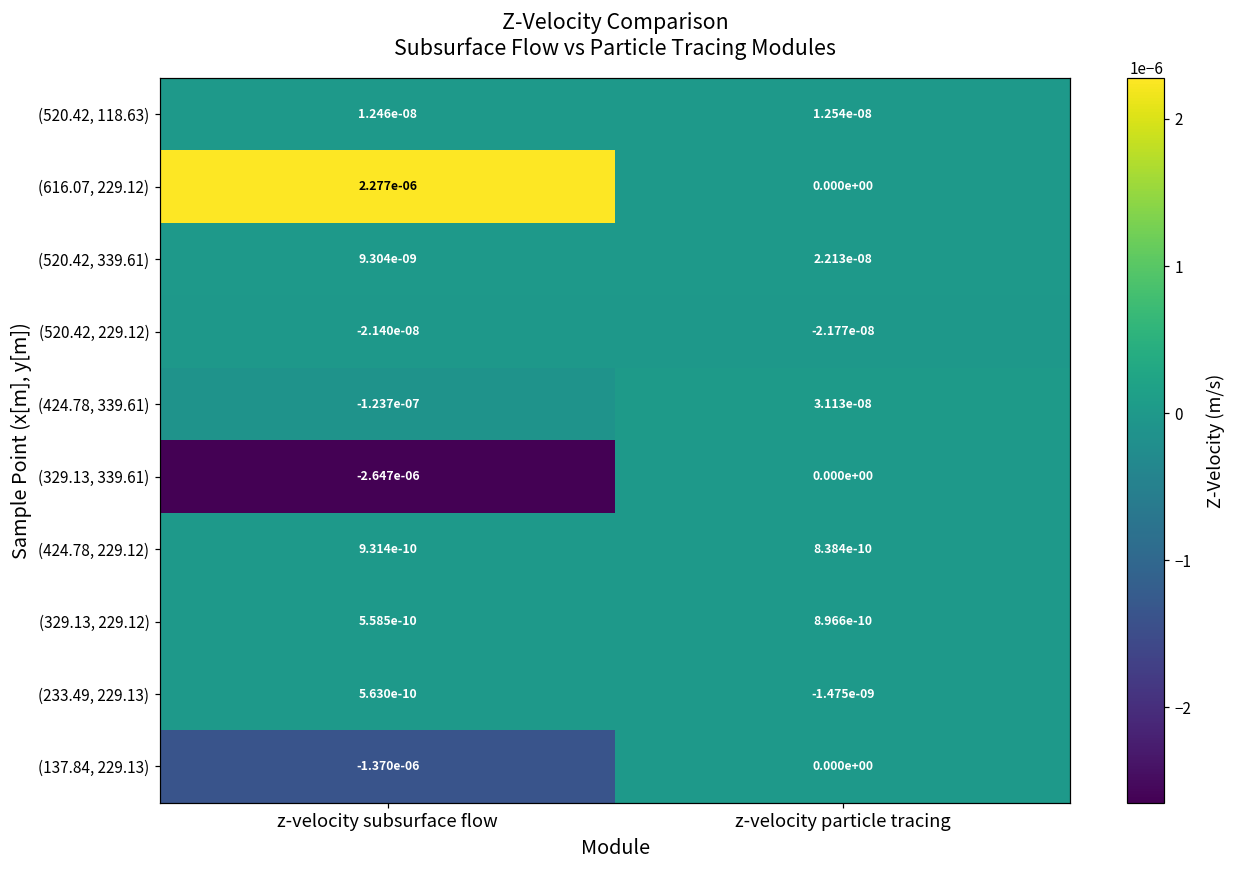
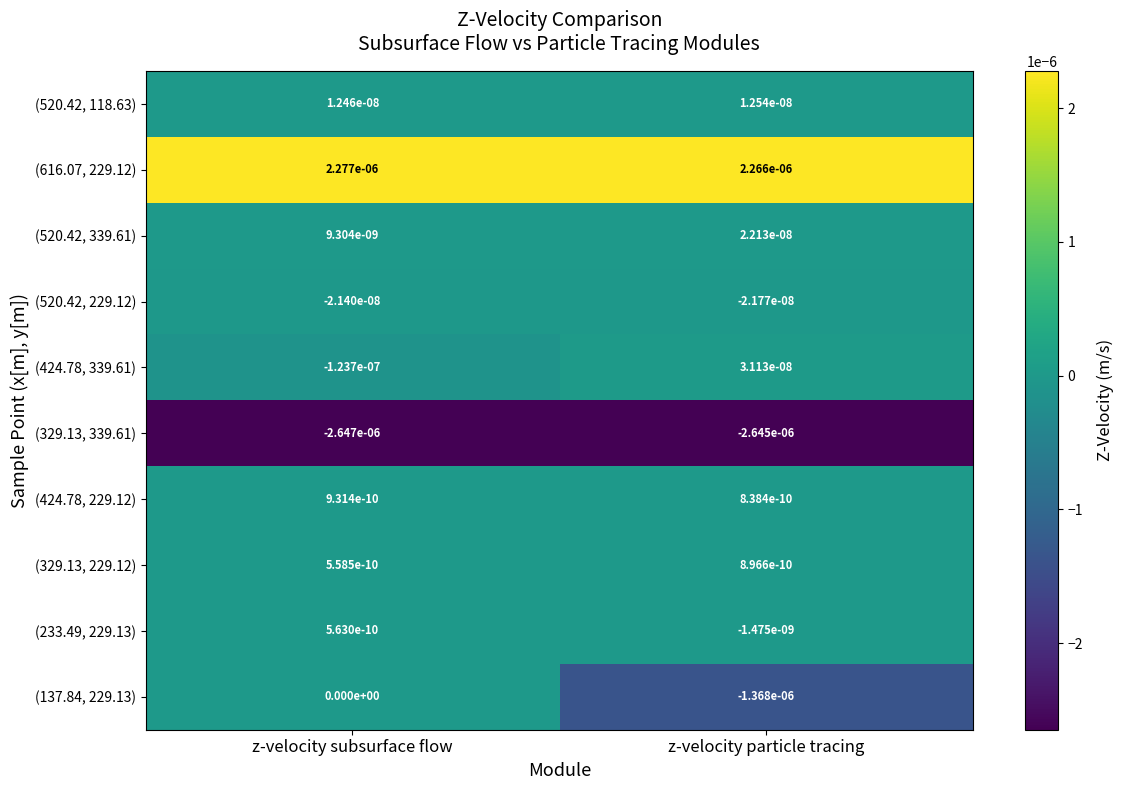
  {
    "(520.42, 118.63)": {
      "z-velocity subsurface flow": "1.246e-08",
      "z-velocity particle tracing": "1.254e-08"
    },
    "(616.07, 229.12)": {
      "z-velocity subsurface flow": "2.277e-06",
-     "z-velocity particle tracing": "0.000e+00"
+     "z-velocity particle tracing": "2.266e-06"
    },
    "(520.42, 339.61)": {
      "z-velocity subsurface flow": "9.304e-09",
      "z-velocity particle tracing": "2.213e-08"
    },
    "(520.42, 229.12)": {
      "z-velocity subsurface flow": "-2.140e-08",
      "z-velocity particle tracing": "-2.177e-08"
    },
    "(424.78, 339.61)": {
      "z-velocity subsurface flow": "-1.237e-07",
      "z-velocity particle tracing": "3.113e-08"
    },
    "(329.13, 339.61)": {
      "z-velocity subsurface flow": "-2.647e-06",
-     "z-velocity particle tracing": "0.000e+00"
+     "z-velocity particle tracing": "-2.645e-06"
    },
    "(424.78, 229.12)": {
      "z-velocity subsurface flow": "9.314e-10",
      "z-velocity particle tracing": "8.384e-10"
    },
    "(329.13, 229.12)": {
      "z-velocity subsurface flow": "5.585e-10",
      "z-velocity particle tracing": "8.966e-10"
    },
    "(233.49, 229.13)": {
      "z-velocity subsurface flow": "5.630e-10",
      "z-velocity particle tracing": "-1.475e-09"
    },
    "(137.84, 229.13)": {
-     "z-velocity subsurface flow": "-1.370e-06",
-     "z-velocity particle tracing": "0.000e+00"
+     "z-velocity subsurface flow": "0.000e+00",
+     "z-velocity particle tracing": "-1.368e-06"
    }
  }
